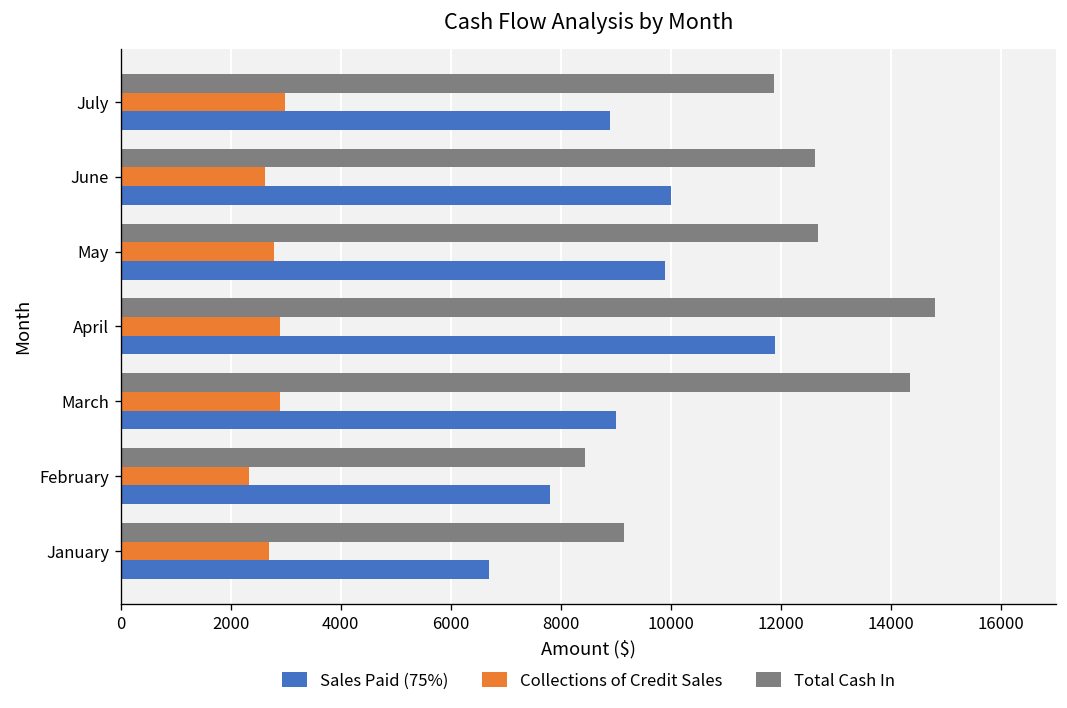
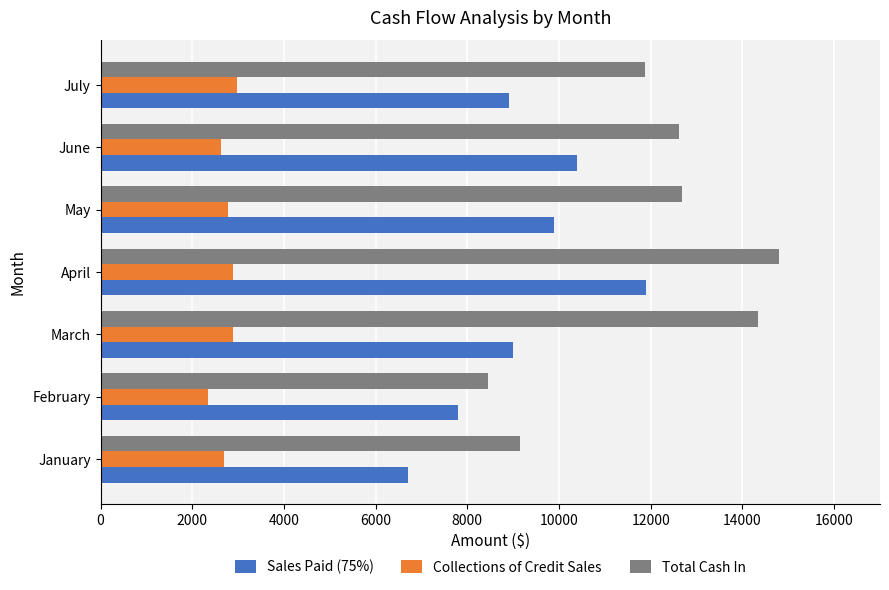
  {
    "Sales Paid (75%)": {
      "July": 8900,
-     "June": 10000,
+     "June": 10400,
      "May": 9900,
      "April": 11900,
      "March": 9000,
      "February": 7800,
      "January": 6700
    },
    "Collections of Credit Sales": {
      "July": 3000,
      "June": 2600,
      "May": 2800,
      "April": 2900,
      "March": 2900,
      "February": 2300,
      "January": 2700
    },
    "Total Cash In": {
      "July": 11900,
      "June": 12600,
      "May": 12700,
      "April": 14800,
      "March": 14300,
      "February": 8400,
      "January": 9200
    }
  }
